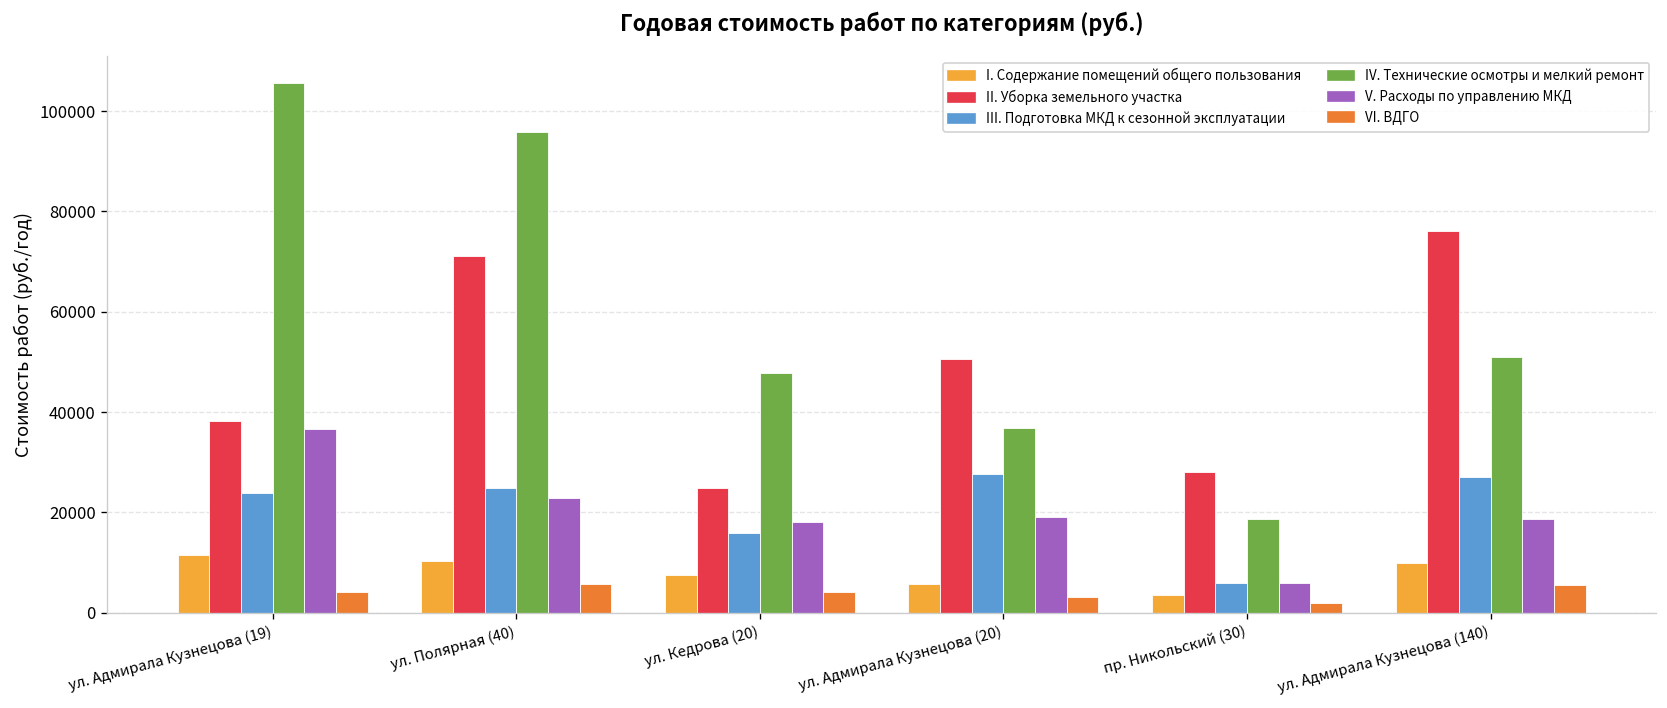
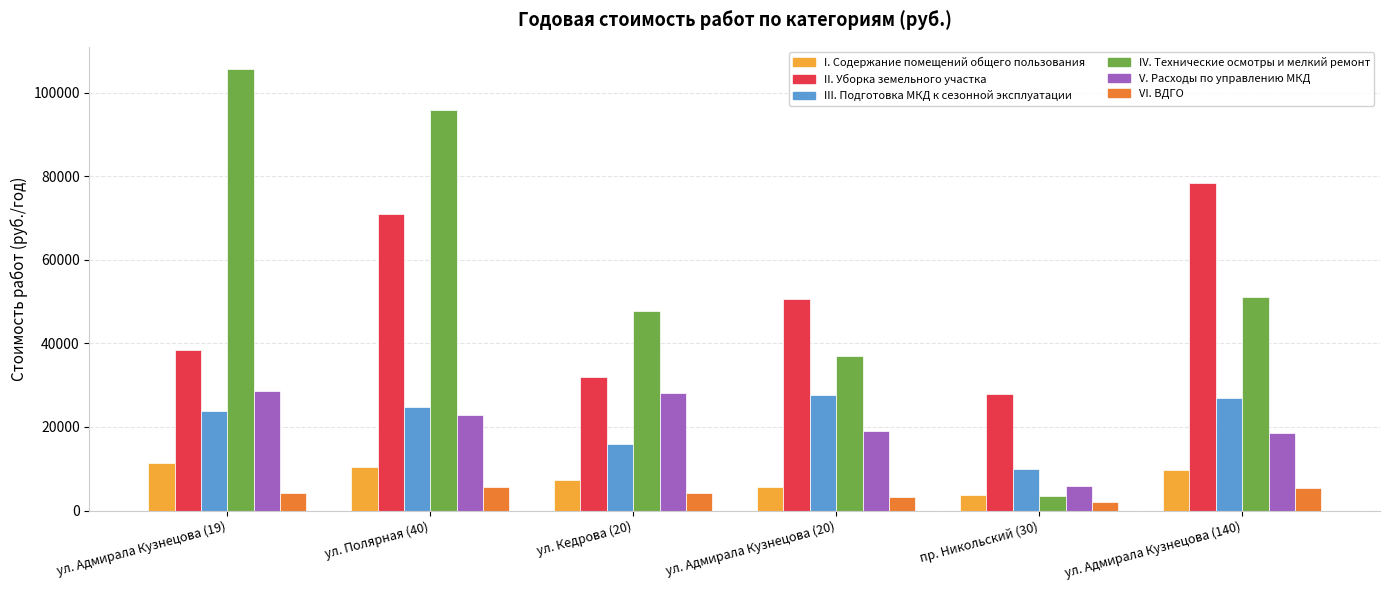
  {
    "II. Уборка земельного участка": {
      "ул. Адмирала Кузнецова (19)": 38000,
      "ул. Полярная (40)": 71000,
-     "ул. Кедрова (20)": 25000,
+     "ул. Кедрова (20)": 32000,
      "ул. Адмирала Кузнецова (20)": 51000,
      "пр. Никольский (30)": 28000,
-     "ул. Адмирала Кузнецова (140)": 76000
+     "ул. Адмирала Кузнецова (140)": 78000
    },
    "III. Подготовка МКД к сезонной эксплуатации": {
      "ул. Адмирала Кузнецова (19)": 24000,
      "ул. Полярная (40)": 25000,
      "ул. Кедрова (20)": 16000,
      "ул. Адмирала Кузнецова (20)": 28000,
-     "пр. Никольский (30)": 6000,
+     "пр. Никольский (30)": 10000,
      "ул. Адмирала Кузнецова (140)": 27000
    },
    "IV. Технические осмотры и мелкий ремонт": {
      "ул. Адмирала Кузнецова (19)": 106000,
      "ул. Полярная (40)": 96000,
      "ул. Кедрова (20)": 48000,
      "ул. Адмирала Кузнецова (20)": 37000,
-     "пр. Никольский (30)": 19000,
+     "пр. Никольский (30)": 3000,
      "ул. Адмирала Кузнецова (140)": 51000
    },
    "V. Расходы по управлению МКД": {
-     "ул. Адмирала Кузнецова (19)": 37000,
+     "ул. Адмирала Кузнецова (19)": 29000,
      "ул. Полярная (40)": 23000,
-     "ул. Кедрова (20)": 18000,
+     "ул. Кедрова (20)": 28000,
      "ул. Адмирала Кузнецова (20)": 19000,
      "пр. Никольский (30)": 6000,
      "ул. Адмирала Кузнецова (140)": 19000
    }
  }
